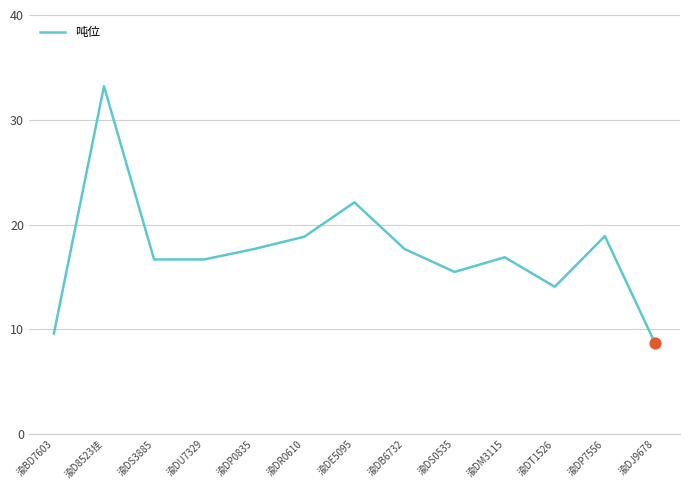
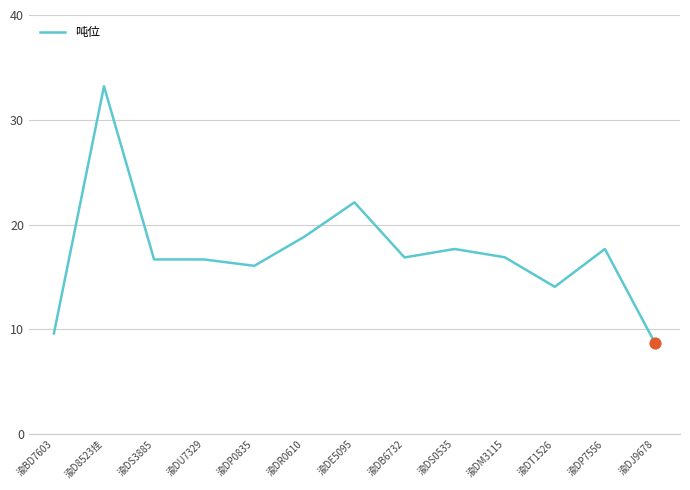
  {
    "吨位": {
      "渝BD7603": 9.6,
      "渝D8523挂": 33.2,
      "渝DS3885": 16.7,
      "渝DU7329": 16.7,
-     "渝DP0835": 17.7,
+     "渝DP0835": 16.1,
      "渝DR0610": 18.8,
      "渝DE5095": 22.1,
-     "渝DB6732": 17.7,
-     "渝DS0535": 15.5,
+     "渝DB6732": 16.9,
+     "渝DS0535": 17.7,
      "渝DM3115": 16.9,
      "渝DT1526": 14.1,
-     "渝DP7556": 18.9
+     "渝DP7556": 17.7
    }
  }
